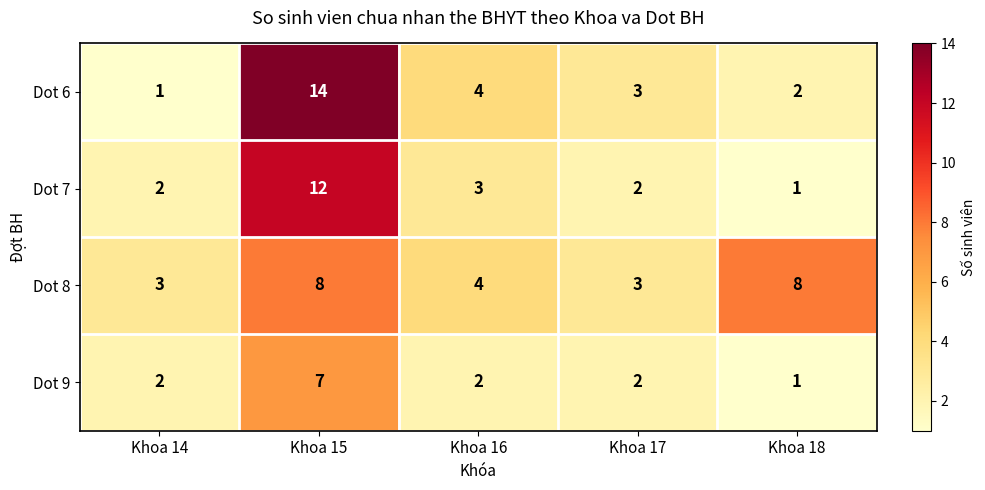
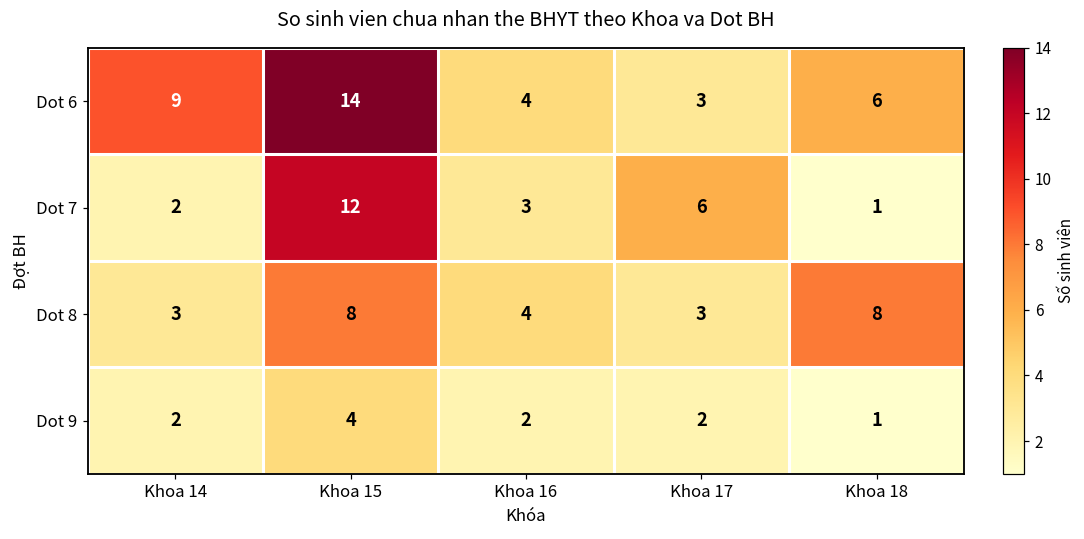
  {
    "Dot 6": {
-     "Khoa 14": 1,
+     "Khoa 14": 9,
      "Khoa 15": 14,
      "Khoa 16": 4,
      "Khoa 17": 3,
-     "Khoa 18": 2
+     "Khoa 18": 6
    },
    "Dot 7": {
      "Khoa 14": 2,
      "Khoa 15": 12,
      "Khoa 16": 3,
-     "Khoa 17": 2,
+     "Khoa 17": 6,
      "Khoa 18": 1
    },
    "Dot 8": {
      "Khoa 14": 3,
      "Khoa 15": 8,
      "Khoa 16": 4,
      "Khoa 17": 3,
      "Khoa 18": 8
    },
    "Dot 9": {
      "Khoa 14": 2,
-     "Khoa 15": 7,
+     "Khoa 15": 4,
      "Khoa 16": 2,
      "Khoa 17": 2,
      "Khoa 18": 1
    }
  }
